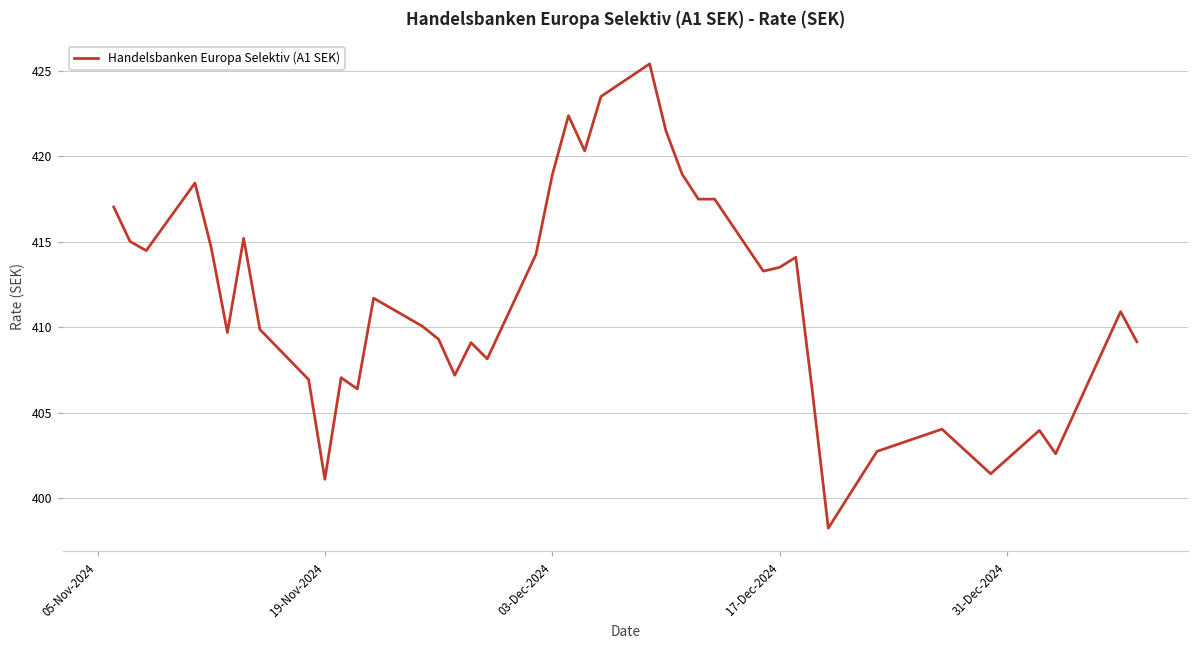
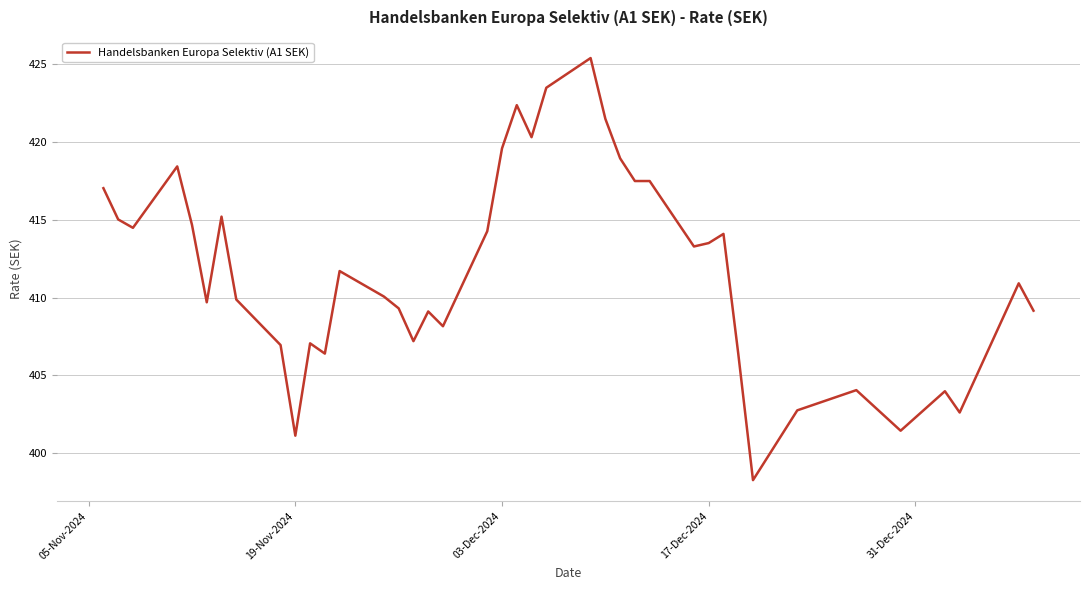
  {
    "19-Nov-2024": 401.1,
-   "03-Dec-2024": 418.9,
+   "03-Dec-2024": 419.6,
    "17-Dec-2024": 413.5
  }
